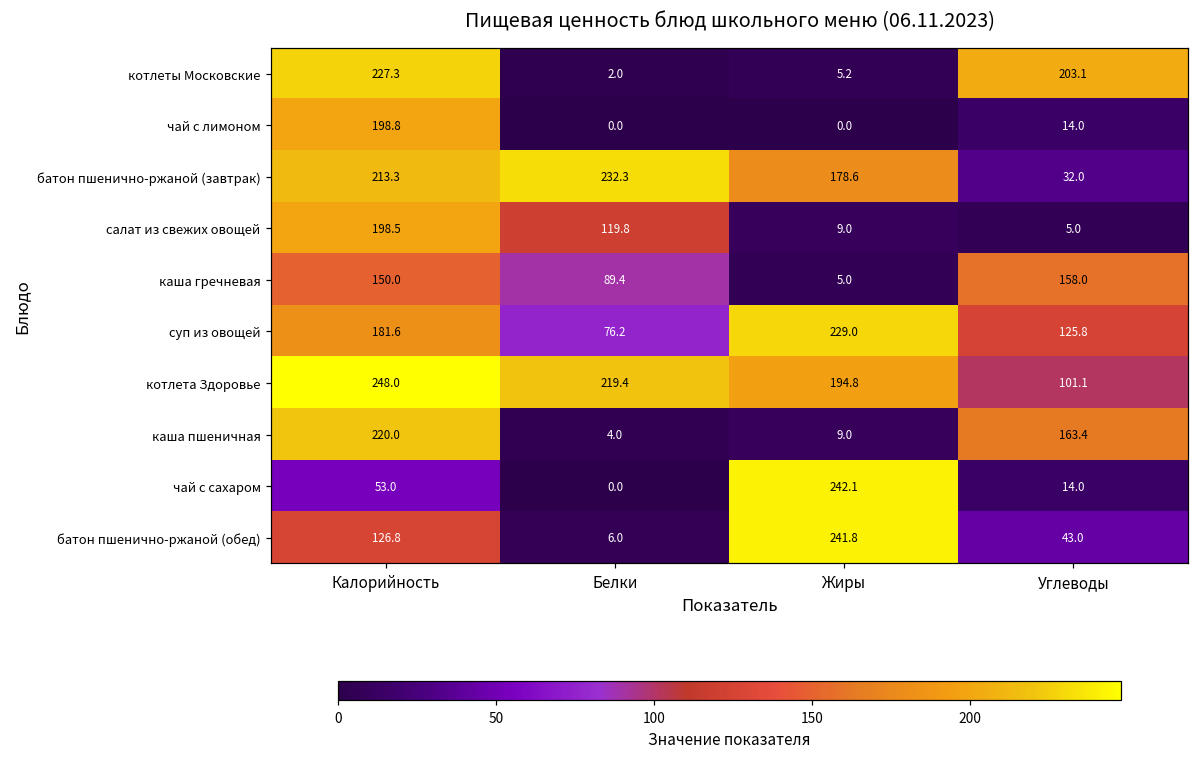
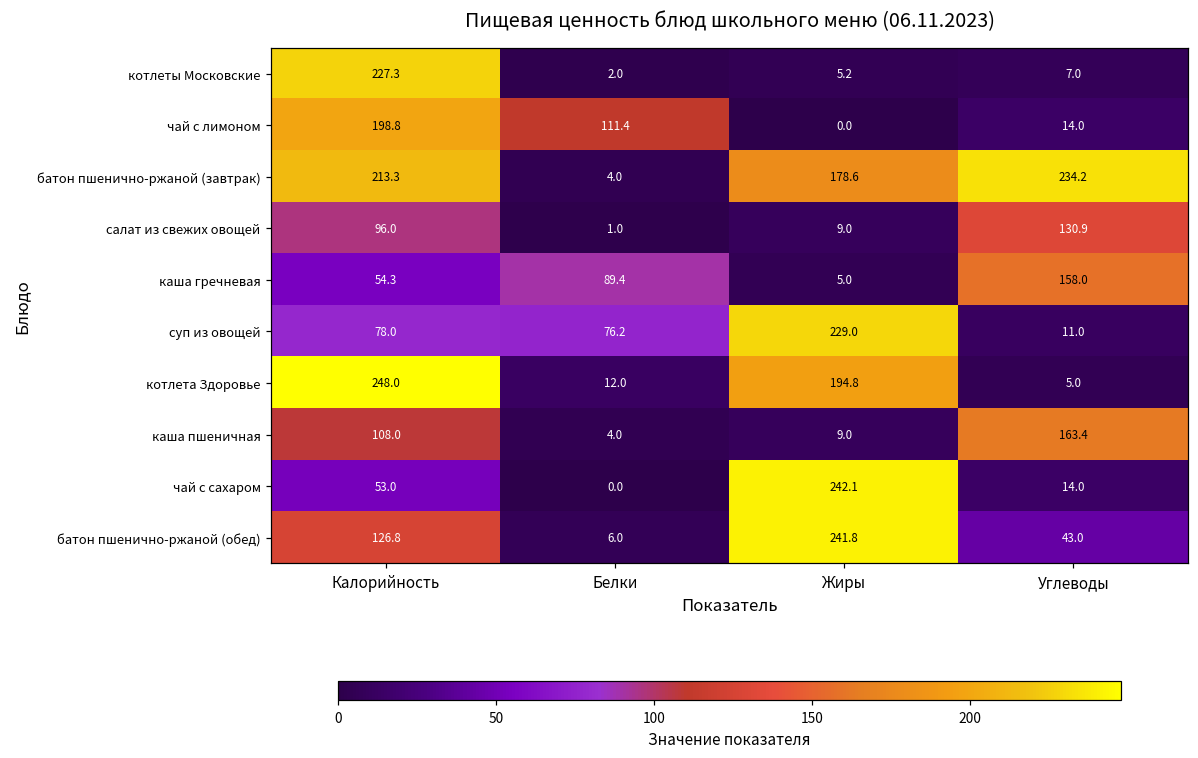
  {
    "котлеты Московские": {
      "Калорийность": 227.3,
      "Белки": 2.0,
      "Жиры": 5.2,
-     "Углеводы": 203.1
+     "Углеводы": 7.0
    },
    "чай с лимоном": {
      "Калорийность": 198.8,
-     "Белки": 0.0,
+     "Белки": 111.4,
      "Жиры": 0.0,
      "Углеводы": 14.0
    },
    "батон пшенично-ржаной (завтрак)": {
      "Калорийность": 213.3,
-     "Белки": 232.3,
+     "Белки": 4.0,
      "Жиры": 178.6,
-     "Углеводы": 32.0
+     "Углеводы": 234.2
    },
    "салат из свежих овощей": {
-     "Калорийность": 198.5,
-     "Белки": 119.8,
+     "Калорийность": 96.0,
+     "Белки": 1.0,
      "Жиры": 9.0,
-     "Углеводы": 5.0
+     "Углеводы": 130.9
    },
    "каша гречневая": {
-     "Калорийность": 150.0,
+     "Калорийность": 54.3,
      "Белки": 89.4,
      "Жиры": 5.0,
      "Углеводы": 158.0
    },
    "суп из овощей": {
-     "Калорийность": 181.6,
+     "Калорийность": 78.0,
      "Белки": 76.2,
      "Жиры": 229.0,
-     "Углеводы": 125.8
+     "Углеводы": 11.0
    },
    "котлета Здоровье": {
      "Калорийность": 248.0,
-     "Белки": 219.4,
+     "Белки": 12.0,
      "Жиры": 194.8,
-     "Углеводы": 101.1
+     "Углеводы": 5.0
    },
    "каша пшеничная": {
-     "Калорийность": 220.0,
+     "Калорийность": 108.0,
      "Белки": 4.0,
      "Жиры": 9.0,
      "Углеводы": 163.4
    },
    "чай с сахаром": {
      "Калорийность": 53.0,
      "Белки": 0.0,
      "Жиры": 242.1,
      "Углеводы": 14.0
    },
    "батон пшенично-ржаной (обед)": {
      "Калорийность": 126.8,
      "Белки": 6.0,
      "Жиры": 241.8,
      "Углеводы": 43.0
    }
  }
